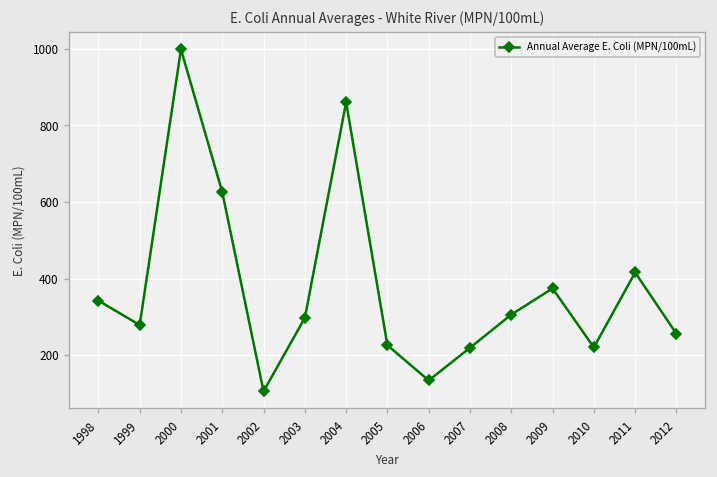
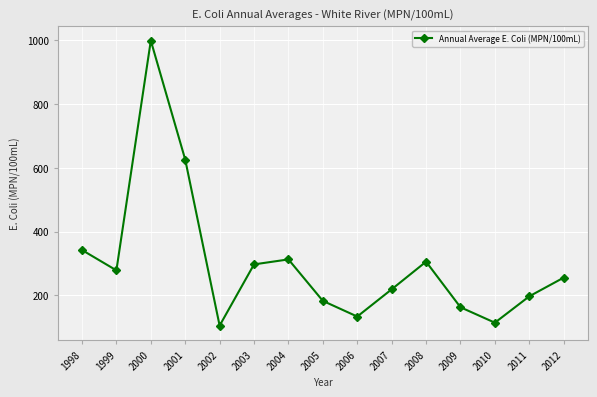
  {
    "1998": 340,
    "1999": 280,
    "2000": 1000,
    "2001": 630,
    "2002": 110,
    "2003": 300,
-   "2004": 860,
-   "2005": 230,
+   "2004": 310,
+   "2005": 180,
    "2006": 130,
    "2007": 220,
    "2008": 310,
-   "2009": 370,
-   "2010": 220,
-   "2011": 420,
+   "2009": 160,
+   "2010": 110,
+   "2011": 200,
    "2012": 260
  }
